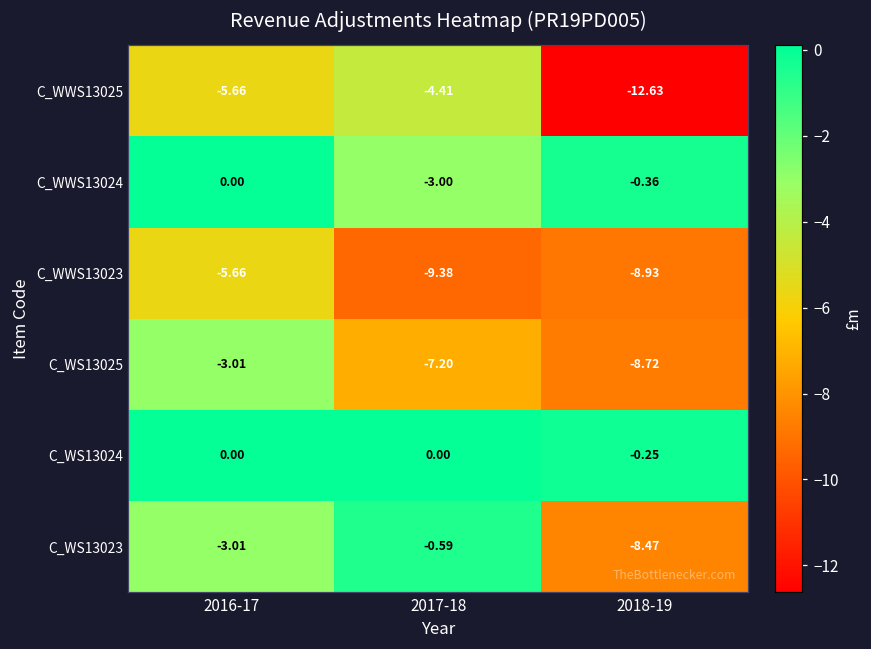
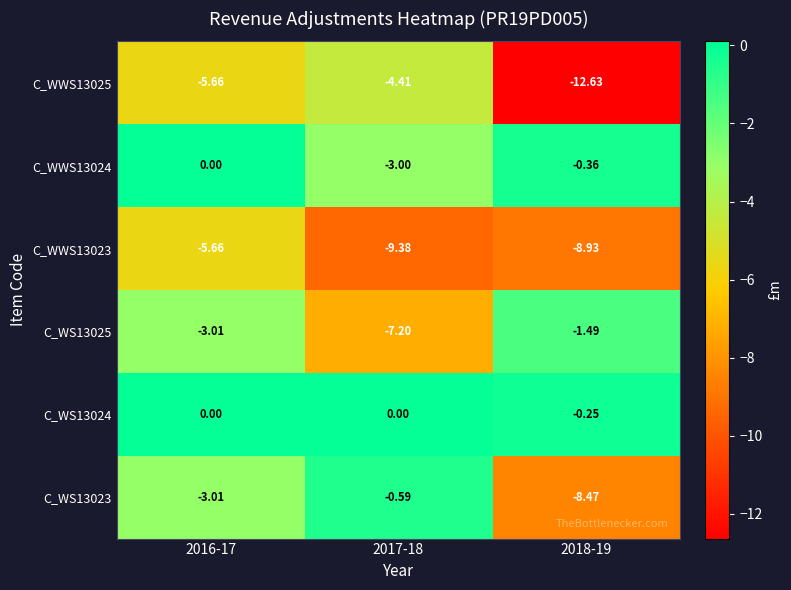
  {
    "C_WWS13025": {
      "2016-17": -5.66,
      "2017-18": -4.41,
      "2018-19": -12.63
    },
    "C_WWS13024": {
      "2016-17": 0.00,
      "2017-18": -3.00,
      "2018-19": -0.36
    },
    "C_WWS13023": {
      "2016-17": -5.66,
      "2017-18": -9.38,
      "2018-19": -8.93
    },
    "C_WS13025": {
      "2016-17": -3.01,
      "2017-18": -7.20,
-     "2018-19": -8.72
+     "2018-19": -1.49
    },
    "C_WS13024": {
      "2016-17": 0.00,
      "2017-18": 0.00,
      "2018-19": -0.25
    },
    "C_WS13023": {
      "2016-17": -3.01,
      "2017-18": -0.59
    }
  }
